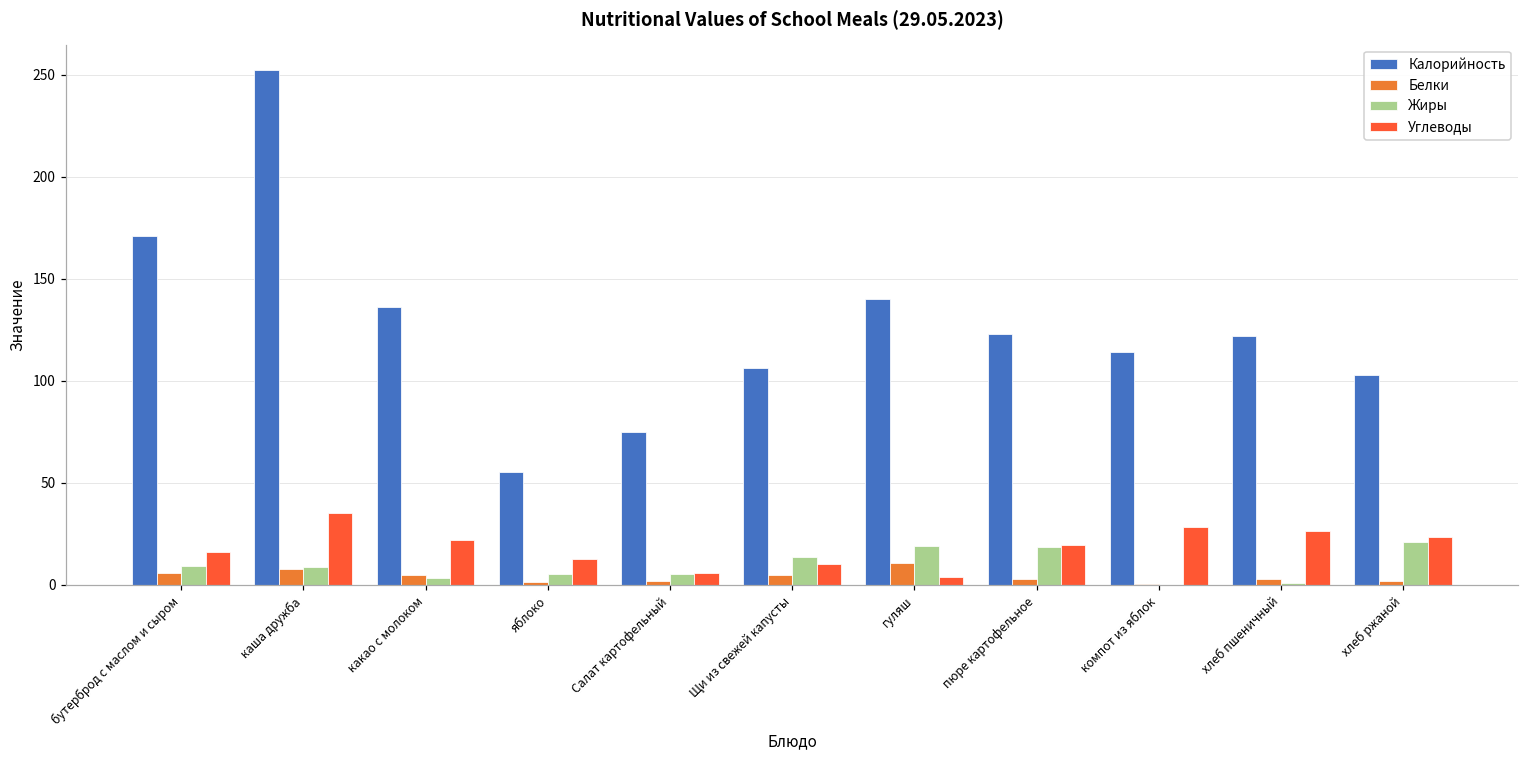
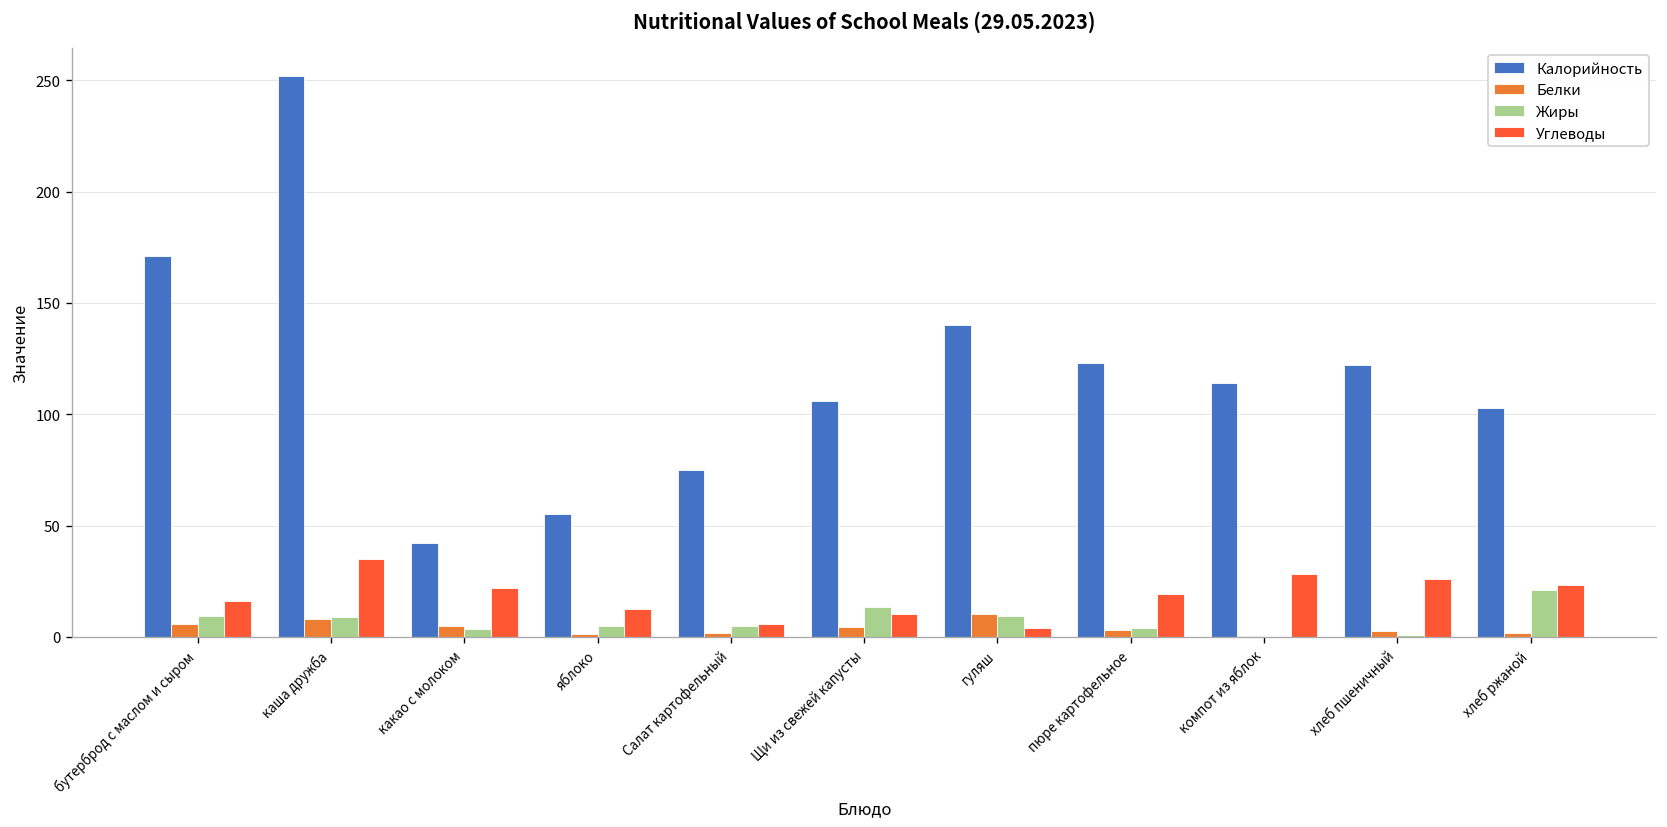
  {
    "Калорийность": {
      "бутерброд с маслом и сыром": 171,
      "каша дружба": 252,
-     "какао с молоком": 136,
+     "какао с молоком": 42,
      "яблоко": 55,
      "Салат картофельный": 75,
      "Щи из свежей капусты": 106,
      "гуляш": 140,
      "пюре картофельное": 123,
      "компот из яблок": 114,
      "хлеб пшеничный": 122,
      "хлеб ржаной": 103
    },
    "Жиры": {
      "бутерброд с маслом и сыром": 9,
      "каша дружба": 9,
      "какао с молоком": 3,
      "яблоко": 5,
      "Салат картофельный": 5,
      "Щи из свежей капусты": 13,
-     "гуляш": 19,
-     "пюре картофельное": 18,
+     "гуляш": 9,
+     "пюре картофельное": 4,
      "компот из яблок": 0,
      "хлеб ржаной": 21
    }
  }
